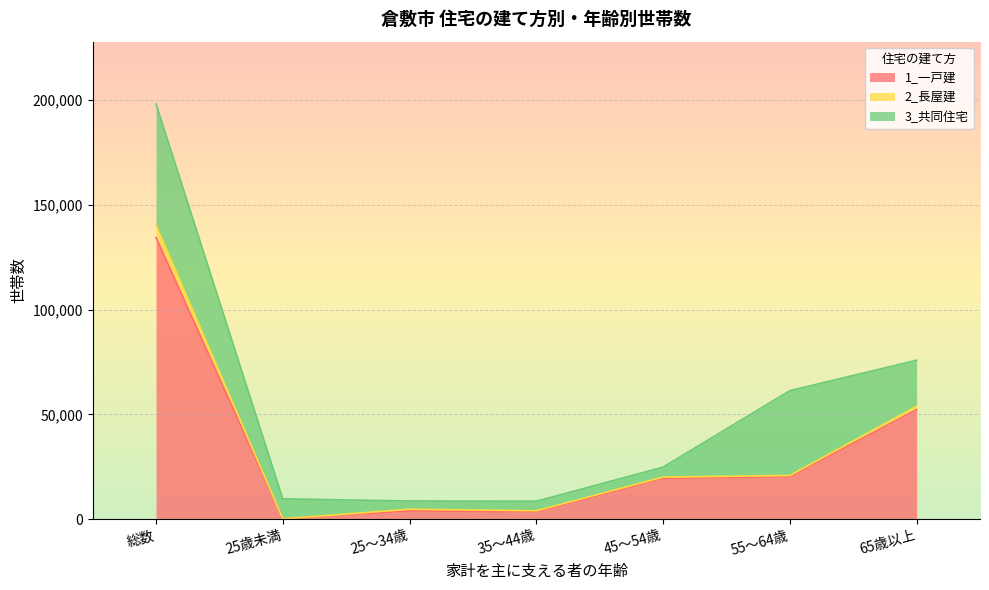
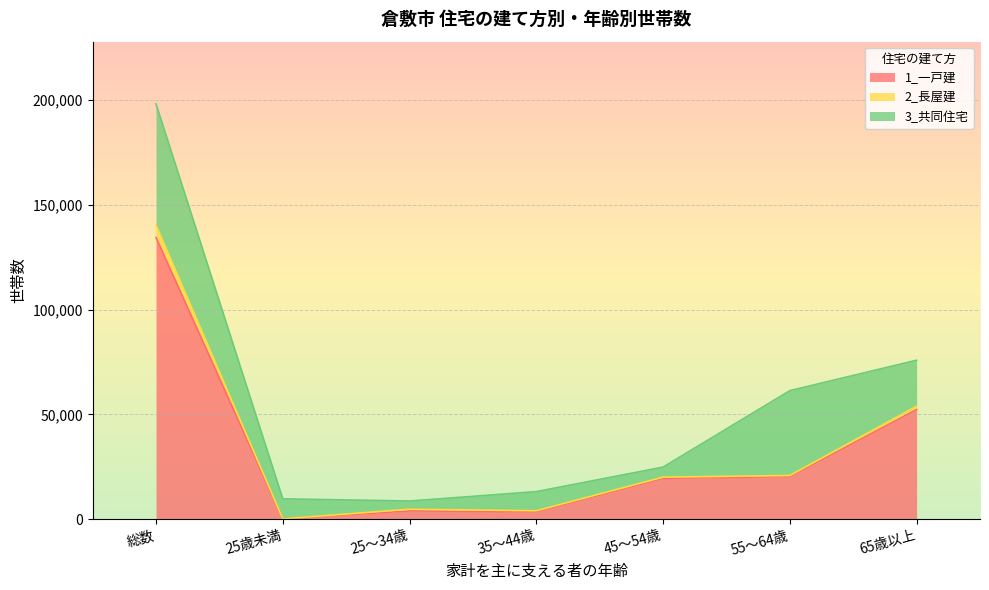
  {
    "1_一戸建": {
      "総数": "134,000",
      "65歳以上": "52,000"
    },
    "2_長屋建": {
      "総数": "6,000",
      "65歳以上": "2,000"
    },
    "3_共同住宅": {
      "総数": "58,000",
      "25歳未満": "10,000",
      "25～34歳": "4,000",
-     "35～44歳": "5,000",
+     "35～44歳": "9,000",
      "45～54歳": "5,000",
      "55～64歳": "41,000",
      "65歳以上": "22,000"
    }
  }
